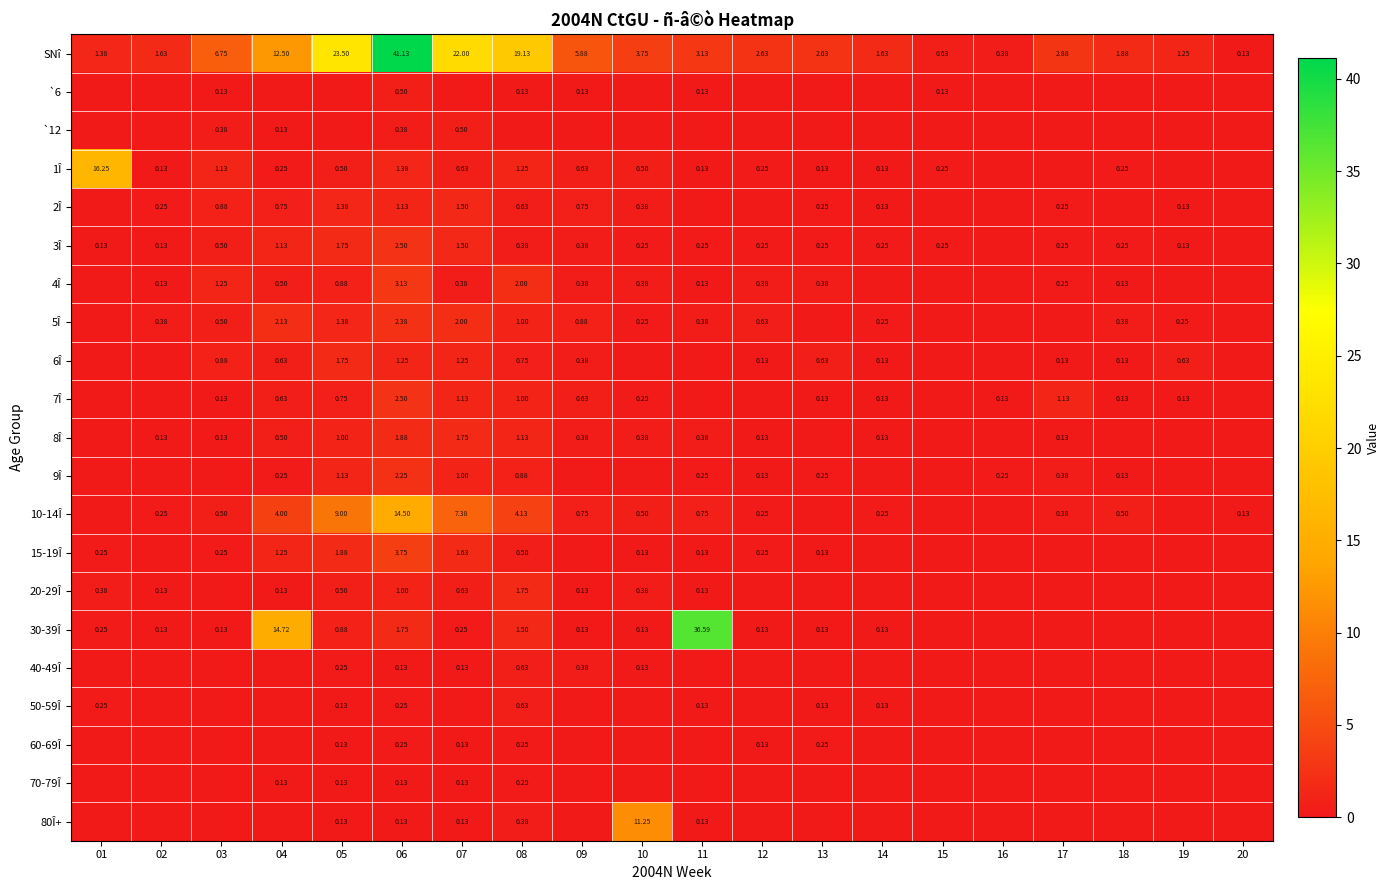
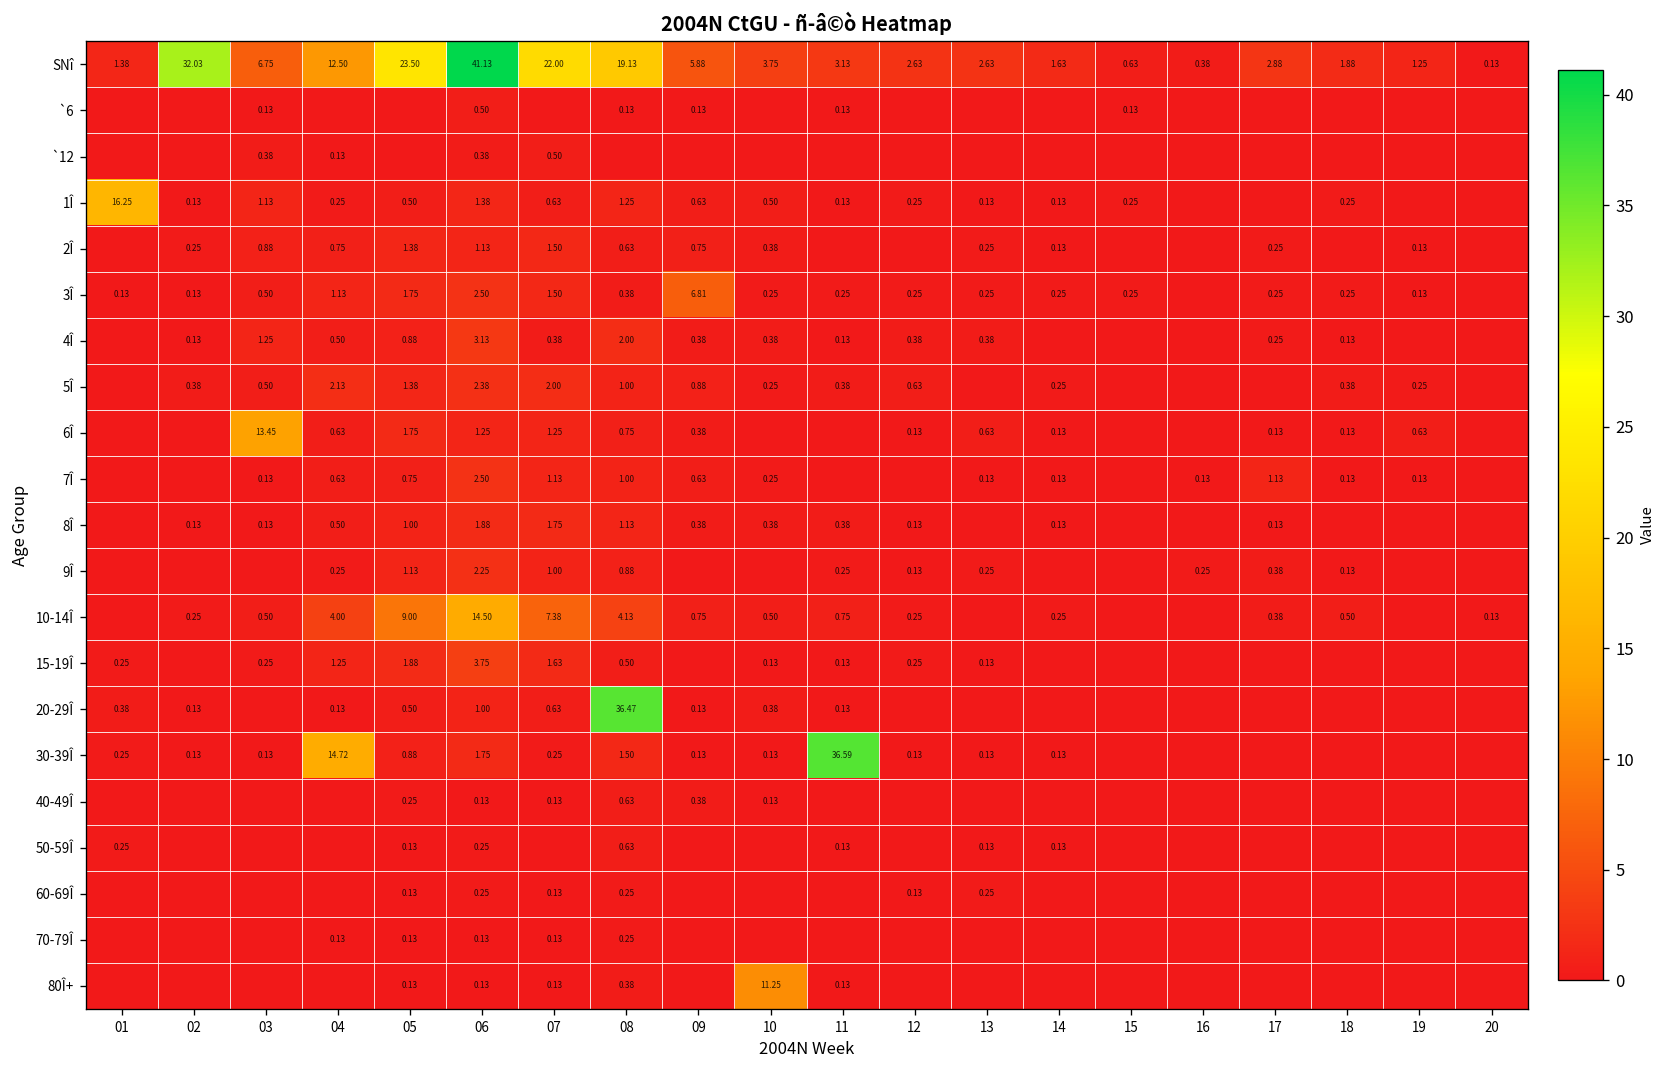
  {
    "SNî": {
      "01": 1.38,
-     "02": 1.63,
+     "02": 32.03,
      "03": 6.75,
      "04": 12.50,
      "05": 23.50,
      "06": 41.13,
      "07": 22.00,
      "08": 19.13,
      "09": 5.88,
      "10": 3.75,
      "11": 3.13,
      "12": 2.63,
      "13": 2.63,
      "14": 1.63,
      "15": 0.63,
      "16": 0.38,
      "17": 2.88,
      "18": 1.88,
      "19": 1.25,
      "20": 0.13
    },
    "3Î": {
      "01": 0.13,
      "02": 0.13,
      "03": 0.50,
      "04": 1.13,
      "05": 1.75,
      "06": 2.50,
      "07": 1.50,
      "08": 0.38,
-     "09": 0.38,
+     "09": 6.81,
      "10": 0.25,
      "11": 0.25,
      "12": 0.25,
      "13": 0.25,
      "14": 0.25,
      "15": 0.25,
      "17": 0.25,
      "18": 0.25,
      "19": 0.13
    },
    "6Î": {
-     "03": 0.88,
+     "03": 13.45,
      "04": 0.63,
      "05": 1.75,
      "06": 1.25,
      "07": 1.25,
      "08": 0.75,
      "09": 0.38,
      "12": 0.13,
      "13": 0.63,
      "14": 0.13,
      "17": 0.13,
      "18": 0.13,
      "19": 0.63
    },
    "20-29Î": {
      "01": 0.38,
      "02": 0.13,
      "04": 0.13,
      "05": 0.50,
      "06": 1.00,
      "07": 0.63,
-     "08": 1.75,
+     "08": 36.47,
      "09": 0.13,
      "10": 0.38,
      "11": 0.13
    }
  }
